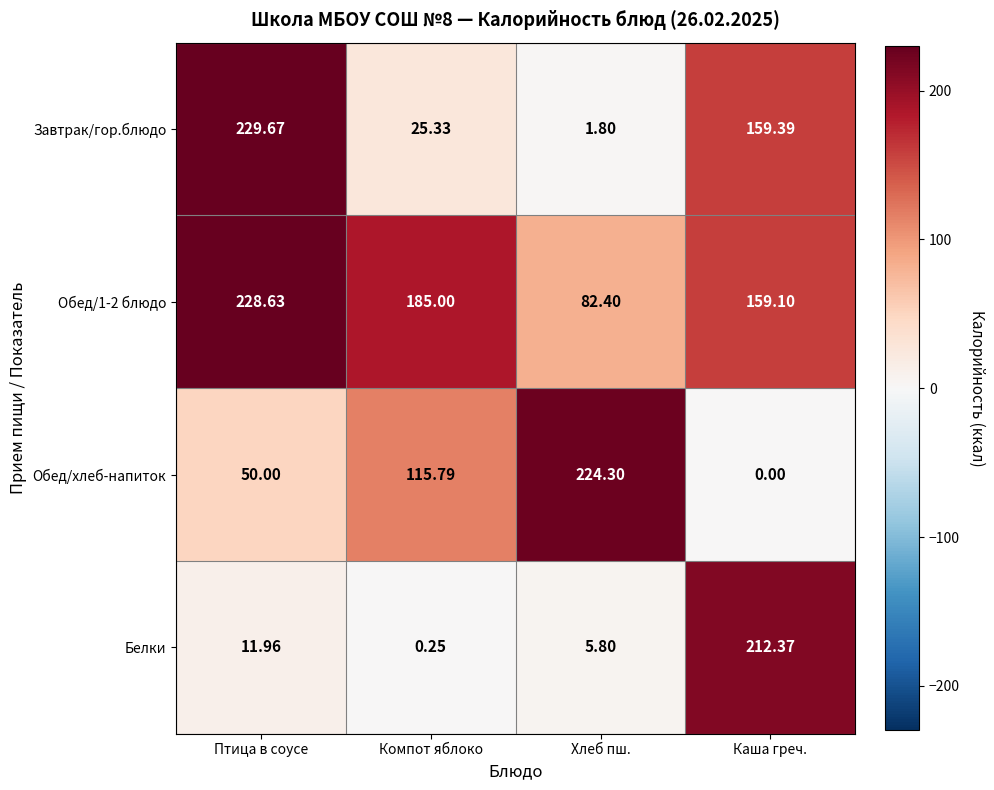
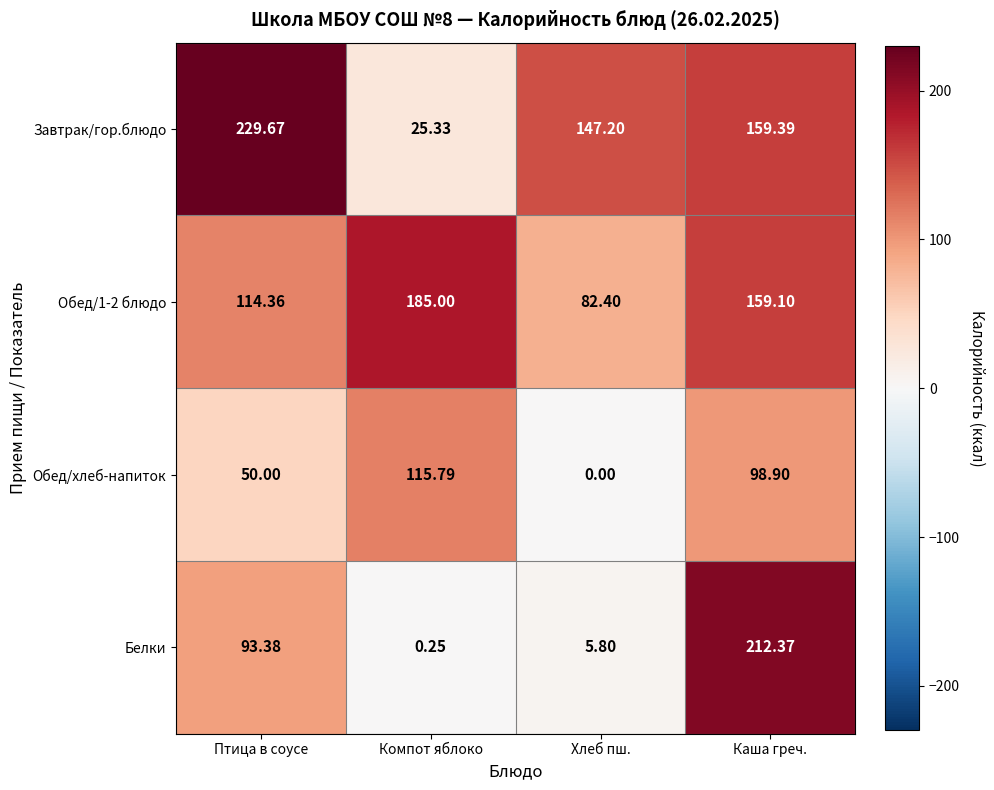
  {
    "Завтрак/гор.блюдо": {
      "Птица в соусе": 229.67,
      "Компот яблоко": 25.33,
-     "Хлеб пш.": 1.80,
+     "Хлеб пш.": 147.20,
      "Каша греч.": 159.39
    },
    "Обед/1-2 блюдо": {
-     "Птица в соусе": 228.63,
+     "Птица в соусе": 114.36,
      "Компот яблоко": 185.00,
      "Хлеб пш.": 82.40,
      "Каша греч.": 159.10
    },
    "Обед/хлеб-напиток": {
      "Птица в соусе": 50.00,
      "Компот яблоко": 115.79,
-     "Хлеб пш.": 224.30,
-     "Каша греч.": 0.00
+     "Хлеб пш.": 0.00,
+     "Каша греч.": 98.90
    },
    "Белки": {
-     "Птица в соусе": 11.96,
+     "Птица в соусе": 93.38,
      "Компот яблоко": 0.25,
      "Хлеб пш.": 5.80,
      "Каша греч.": 212.37
    }
  }
